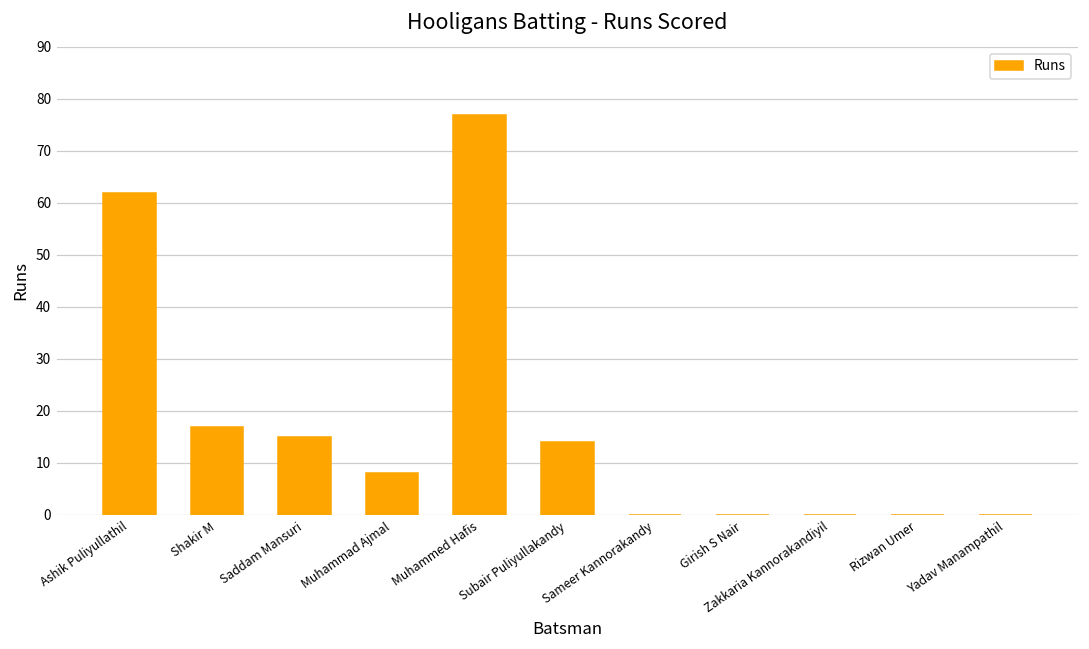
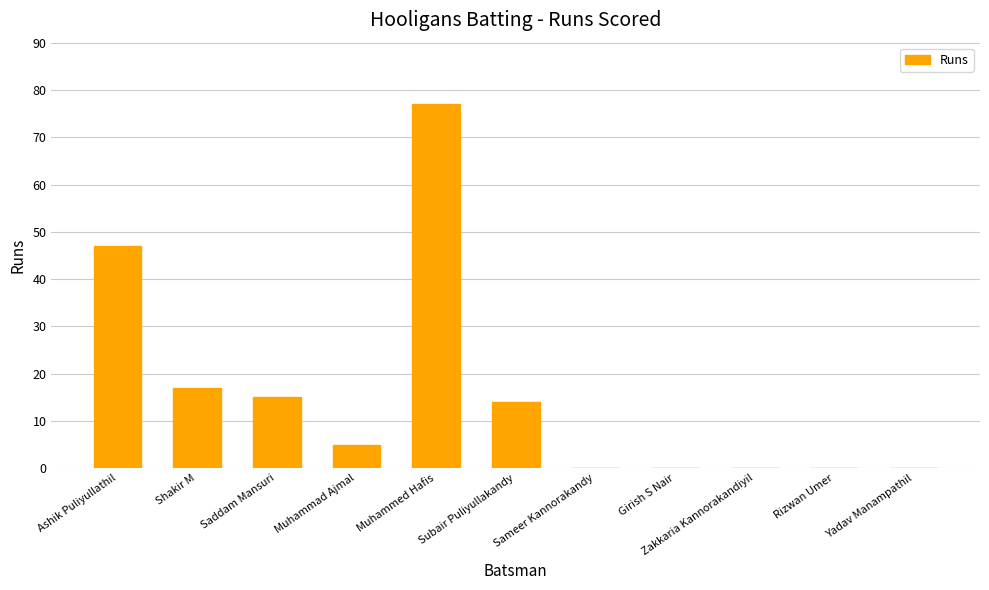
  {
-   "Ashik Puliyullathil": 62,
+   "Ashik Puliyullathil": 47,
    "Shakir M": 17,
    "Saddam Mansuri": 15,
-   "Muhammad Ajmal": 8,
+   "Muhammad Ajmal": 5,
    "Muhammed Hafis": 77,
    "Subair Puliyullakandy": 14,
    "Sameer Kannorakandy": 0,
    "Girish S Nair": 0,
    "Zakkaria Kannorakandiyil": 0,
    "Rizwan Umer": 0,
    "Yadav Manampathil": 0
  }
